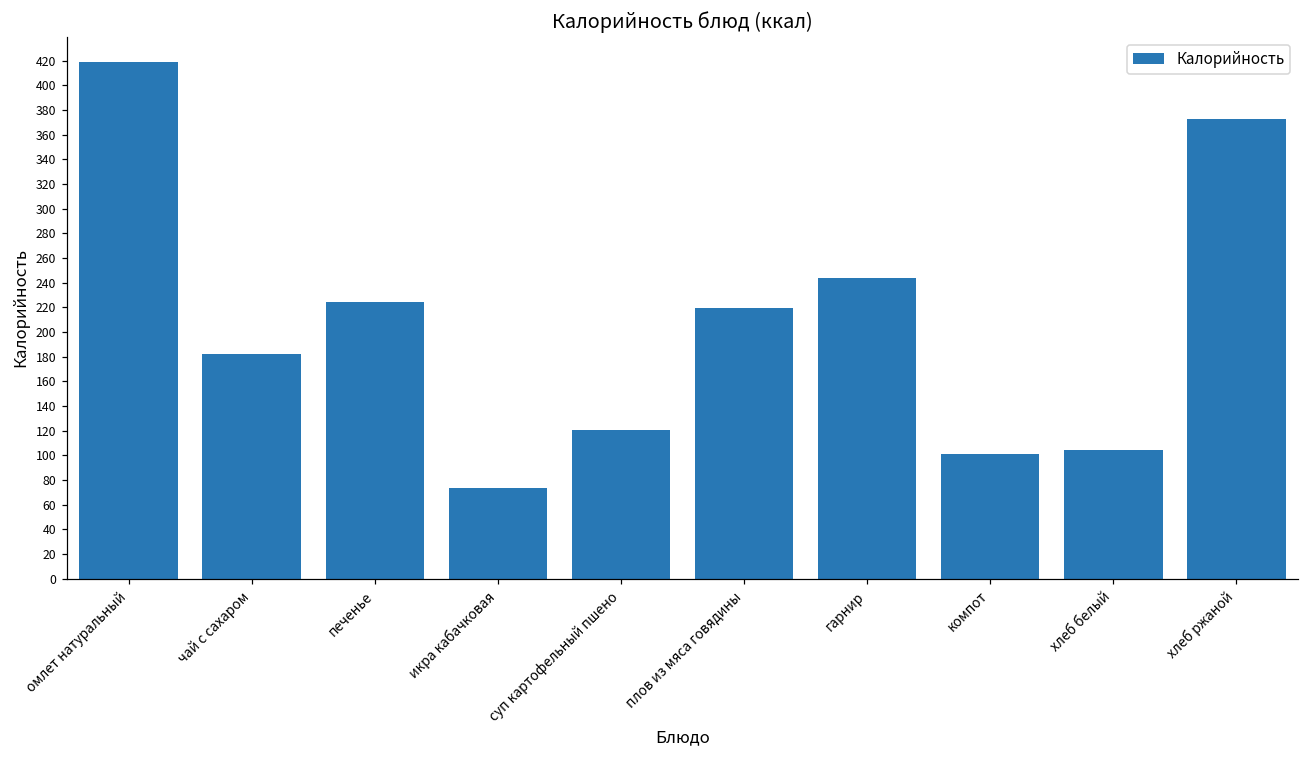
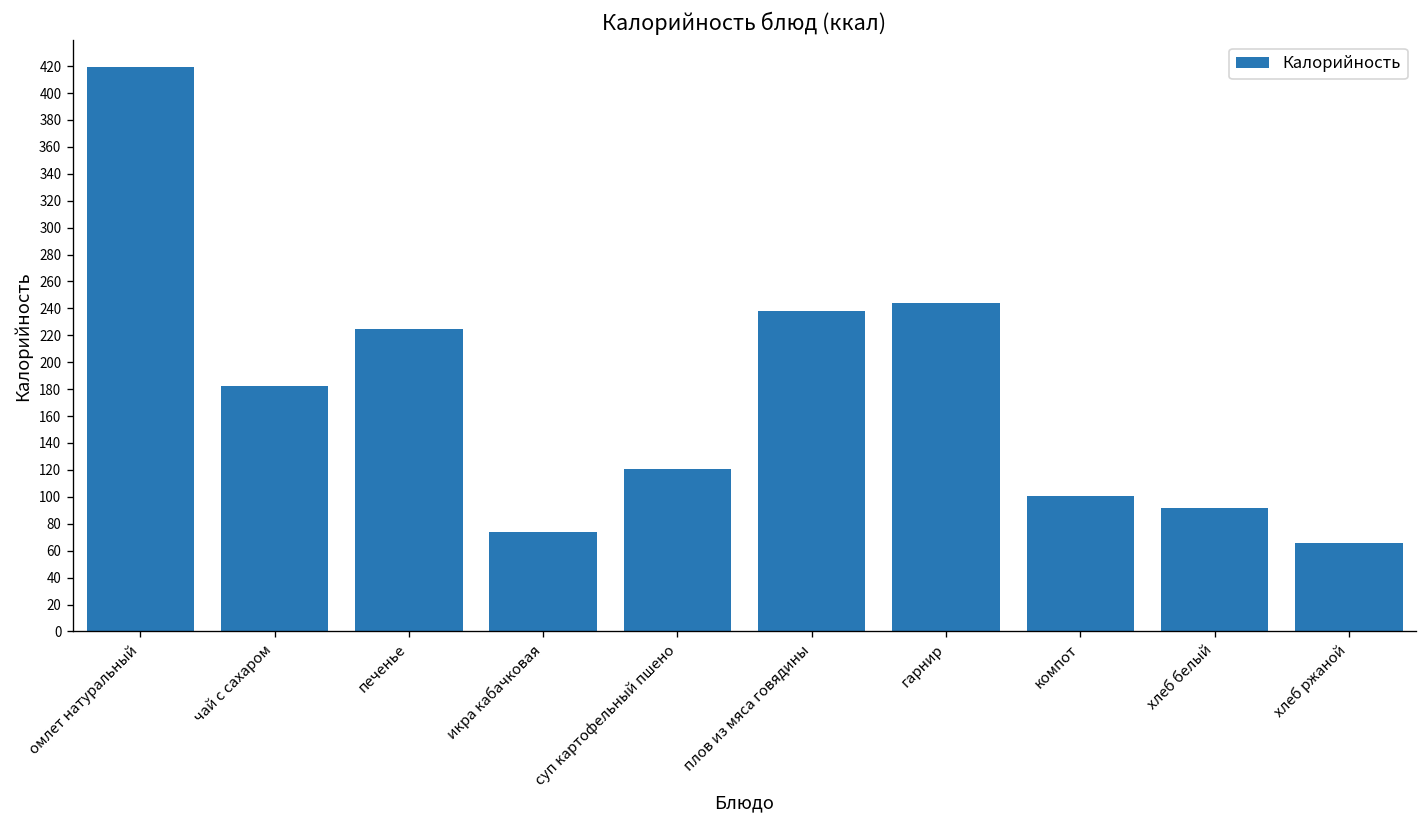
  {
    "омлет натуральный": 419,
    "чай с сахаром": 182,
    "печенье": 225,
    "икра кабачковая": 74,
    "суп картофельный пшено": 121,
-   "плов из мяса говядины": 220,
+   "плов из мяса говядины": 238,
    "гарнир": 244,
    "компот": 101,
-   "хлеб белый": 105,
-   "хлеб ржаной": 372
+   "хлеб белый": 92,
+   "хлеб ржаной": 65
  }
